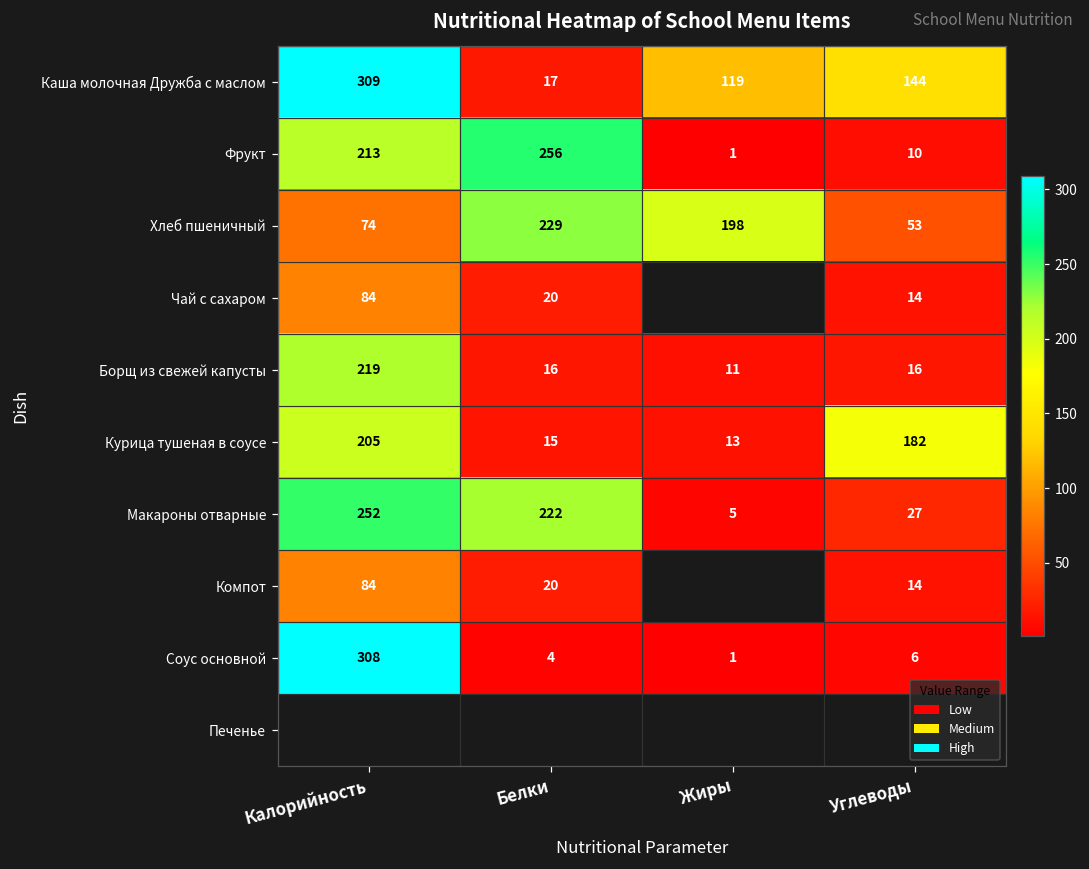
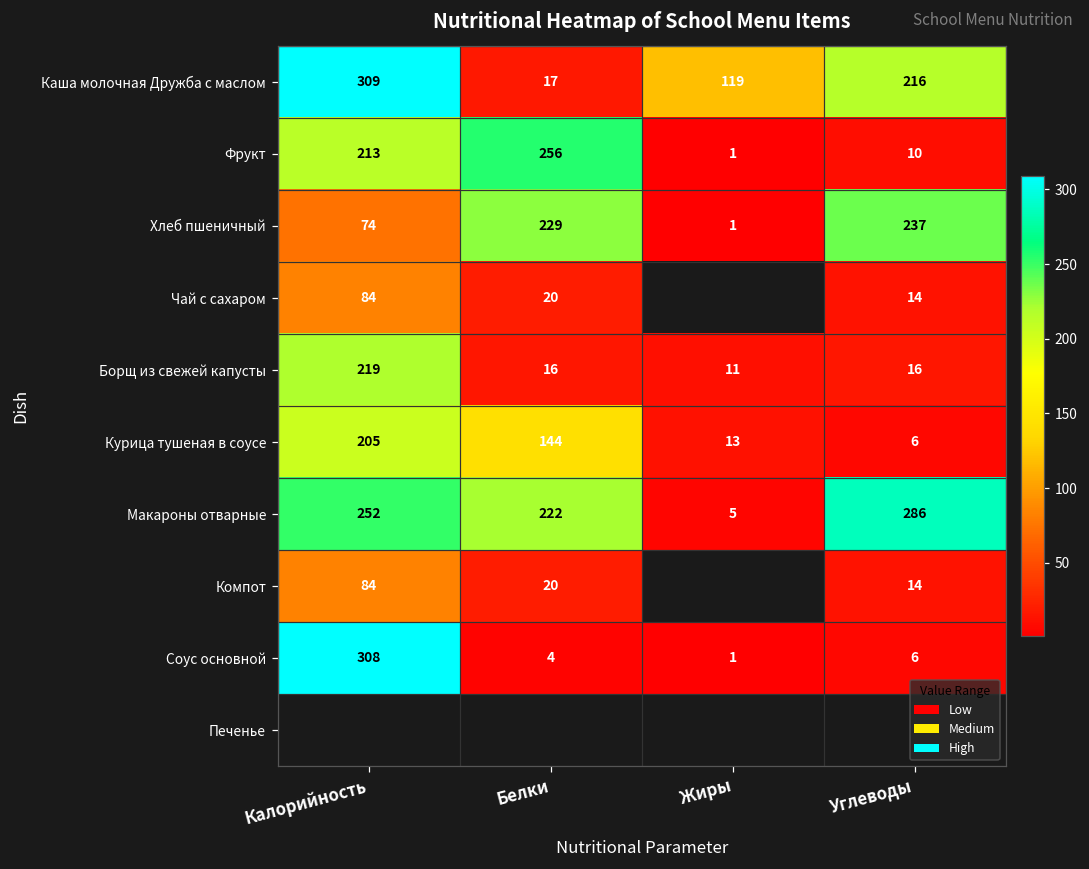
  {
    "Каша молочная Дружба с маслом": {
      "Калорийность": 309,
      "Белки": 17,
      "Жиры": 119,
-     "Углеводы": 144
+     "Углеводы": 216
    },
    "Фрукт": {
      "Калорийность": 213,
      "Белки": 256,
      "Жиры": 1,
      "Углеводы": 10
    },
    "Хлеб пшеничный": {
      "Калорийность": 74,
      "Белки": 229,
-     "Жиры": 198,
-     "Углеводы": 53
+     "Жиры": 1,
+     "Углеводы": 237
    },
    "Чай с сахаром": {
      "Калорийность": 84,
      "Белки": 20,
      "Углеводы": 14
    },
    "Борщ из свежей капусты": {
      "Калорийность": 219,
      "Белки": 16,
      "Жиры": 11,
      "Углеводы": 16
    },
    "Курица тушеная в соусе": {
      "Калорийность": 205,
-     "Белки": 15,
+     "Белки": 144,
      "Жиры": 13,
-     "Углеводы": 182
+     "Углеводы": 6
    },
    "Макароны отварные": {
      "Калорийность": 252,
      "Белки": 222,
      "Жиры": 5,
-     "Углеводы": 27
+     "Углеводы": 286
    },
    "Компот": {
      "Калорийность": 84,
      "Белки": 20,
      "Углеводы": 14
    },
    "Соус основной": {
      "Калорийность": 308,
      "Белки": 4,
      "Жиры": 1,
      "Углеводы": 6
    }
  }
